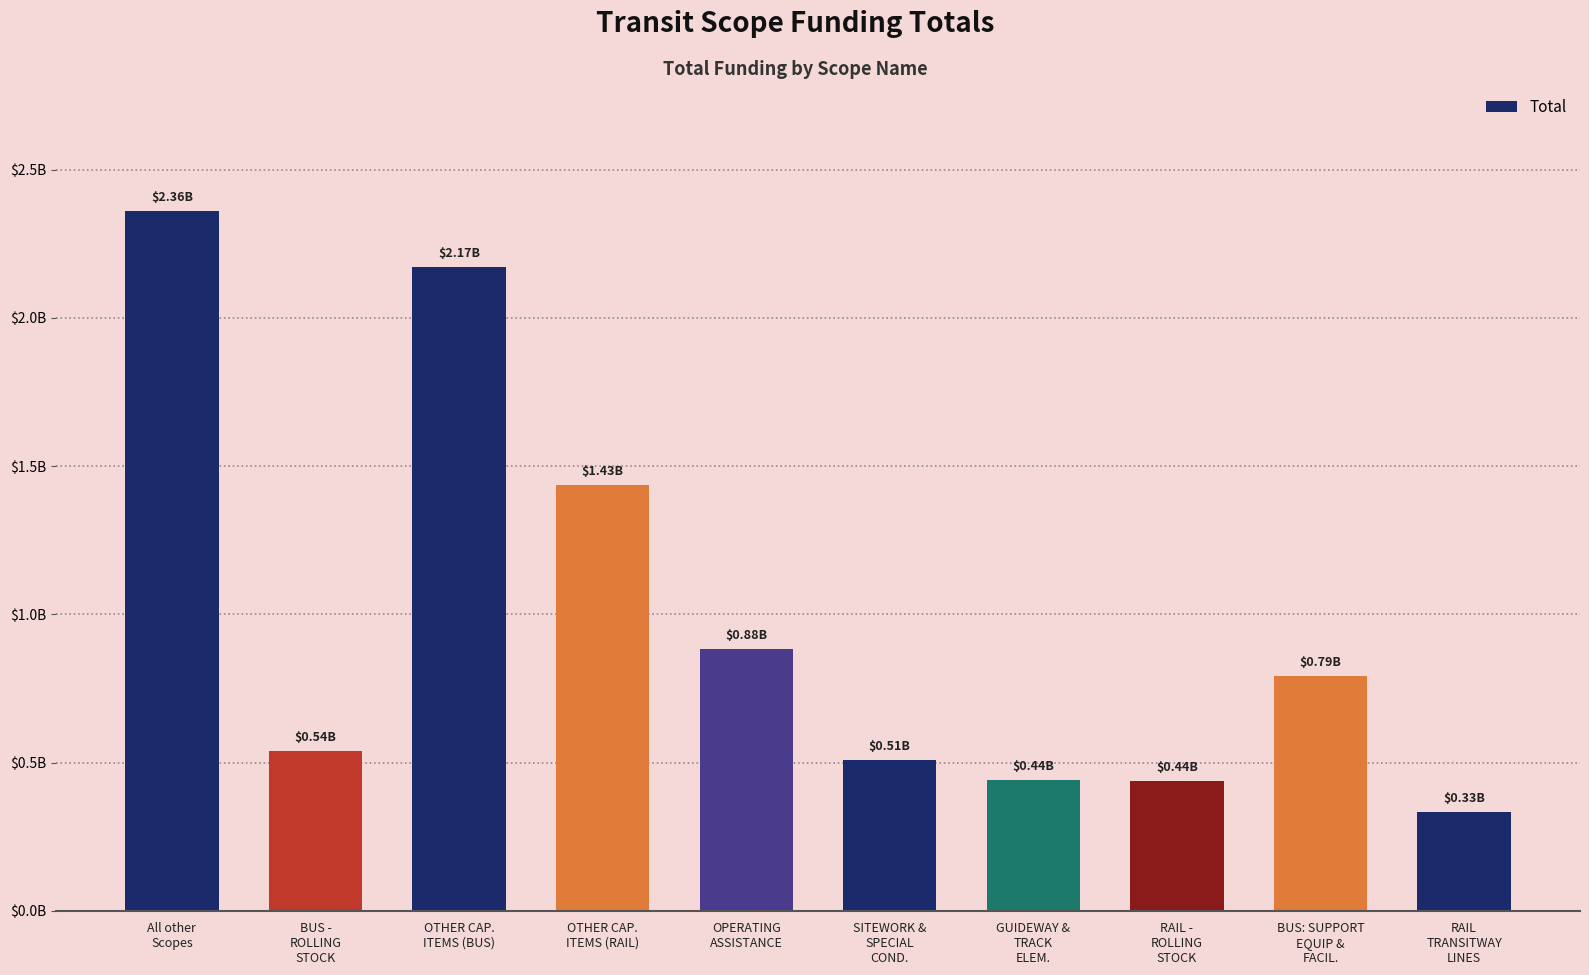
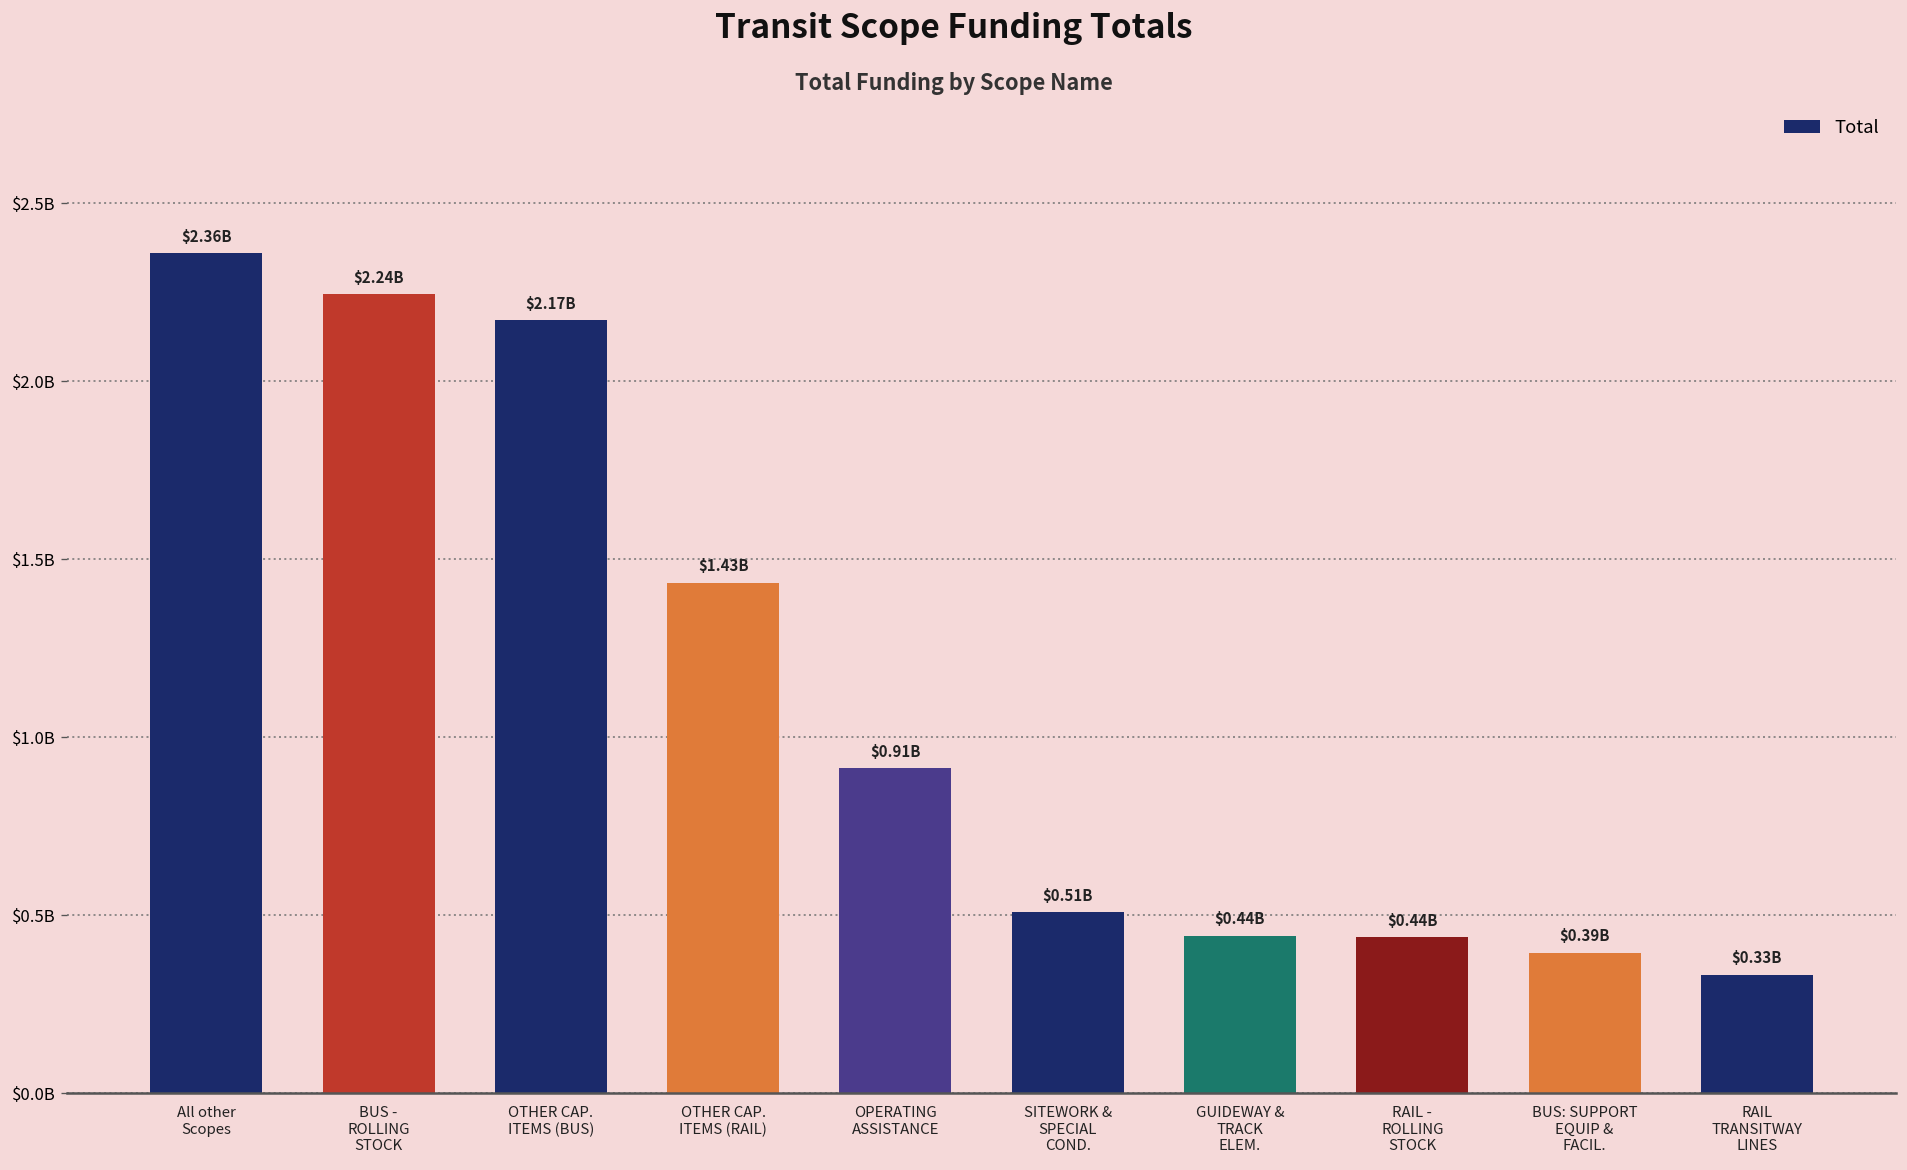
  {
    "All other Scopes": "$2.36B",
-   "BUS - ROLLING STOCK": "$0.54B",
+   "BUS - ROLLING STOCK": "$2.24B",
    "OTHER CAP. ITEMS (BUS)": "$2.17B",
    "OTHER CAP. ITEMS (RAIL)": "$1.43B",
-   "OPERATING ASSISTANCE": "$0.88B",
+   "OPERATING ASSISTANCE": "$0.91B",
    "SITEWORK & SPECIAL COND.": "$0.51B",
    "GUIDEWAY & TRACK ELEM.": "$0.44B",
    "RAIL - ROLLING STOCK": "$0.44B",
-   "BUS: SUPPORT EQUIP & FACIL.": "$0.79B",
+   "BUS: SUPPORT EQUIP & FACIL.": "$0.39B",
    "RAIL TRANSITWAY LINES": "$0.33B"
  }
